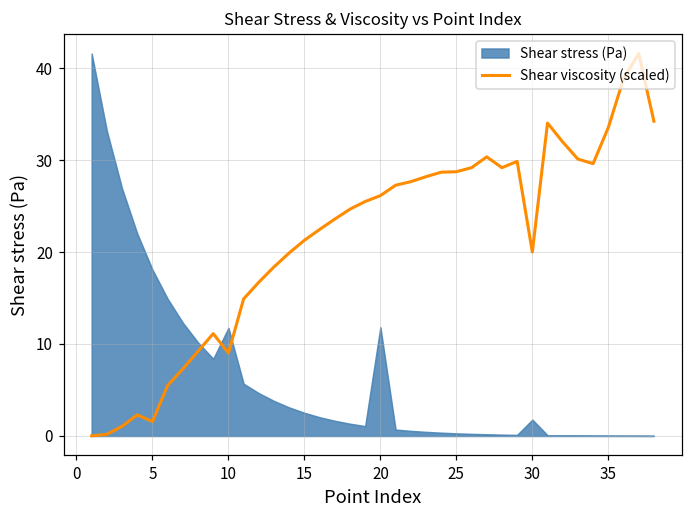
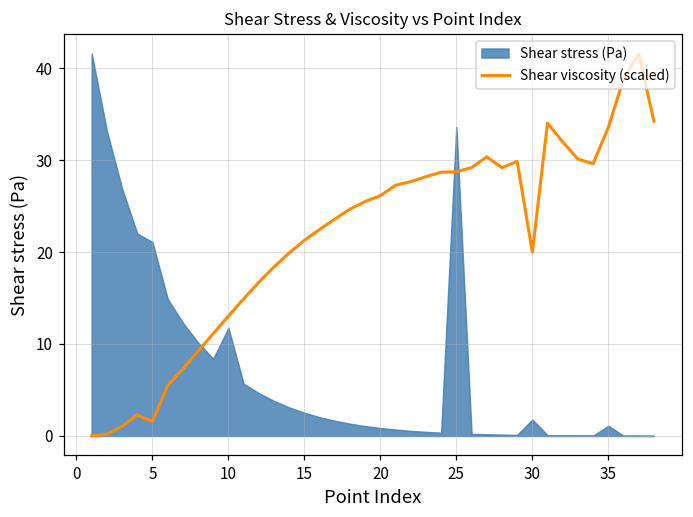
  {
    "Shear stress (Pa)": {
-     "5": 18,
+     "5": 21,
      "10": 12,
      "15": 3,
-     "20": 12,
-     "25": 0,
+     "20": 1,
+     "25": 34,
      "30": 2,
-     "35": 0
+     "35": 1
    },
    "Shear viscosity (scaled)": {
      "5": 2,
-     "10": 9,
+     "10": 13,
      "15": 21,
      "20": 26,
      "25": 29,
      "30": 20,
      "35": 34
    }
  }
